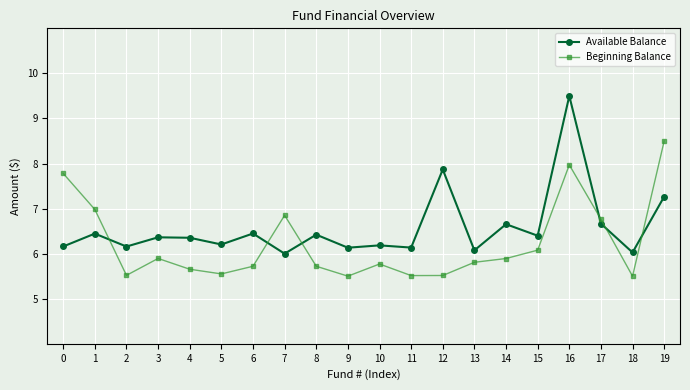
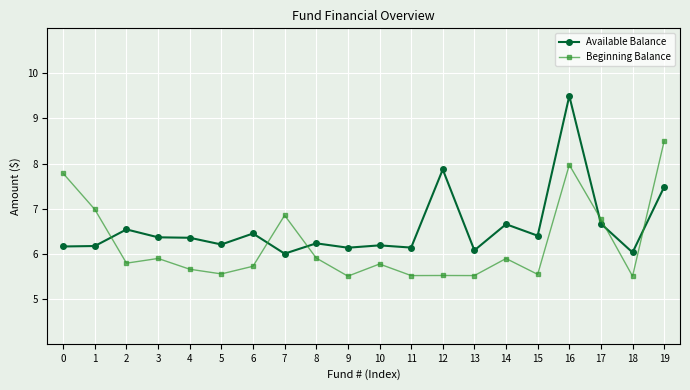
  {
    "Available Balance": {
      "0": 6.2,
-     "1": 6.4,
-     "2": 6.2,
+     "1": 6.2,
+     "2": 6.5,
      "3": 6.4,
      "4": 6.4,
      "5": 6.2,
      "6": 6.4,
      "7": 6.0,
-     "8": 6.4,
+     "8": 6.2,
      "9": 6.1,
      "10": 6.2,
      "11": 6.1,
      "12": 7.9,
      "13": 6.1,
      "14": 6.7,
      "15": 6.4,
      "16": 9.5,
      "17": 6.7,
      "18": 6.0,
-     "19": 7.3
+     "19": 7.5
    },
    "Beginning Balance": {
      "0": 7.8,
      "1": 7.0,
-     "2": 5.5,
+     "2": 5.8,
      "3": 5.9,
      "4": 5.7,
      "5": 5.6,
      "6": 5.7,
      "7": 6.9,
-     "8": 5.7,
+     "8": 5.9,
      "9": 5.5,
      "10": 5.8,
      "11": 5.5,
      "12": 5.5,
-     "13": 5.8,
+     "13": 5.5,
      "14": 5.9,
-     "15": 6.1,
+     "15": 5.5,
      "16": 8.0,
      "17": 6.8,
      "18": 5.5,
      "19": 8.5
    }
  }
